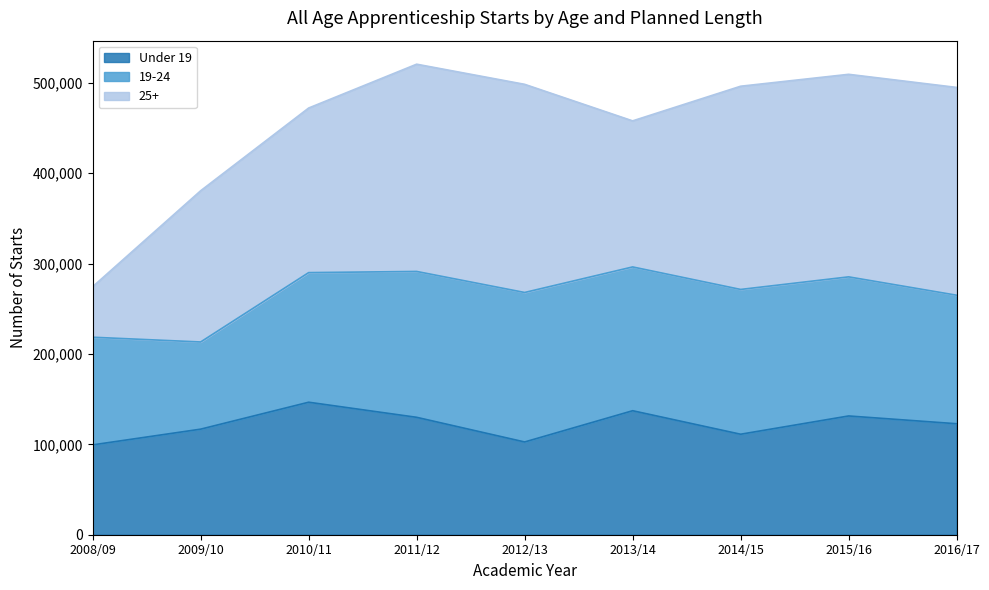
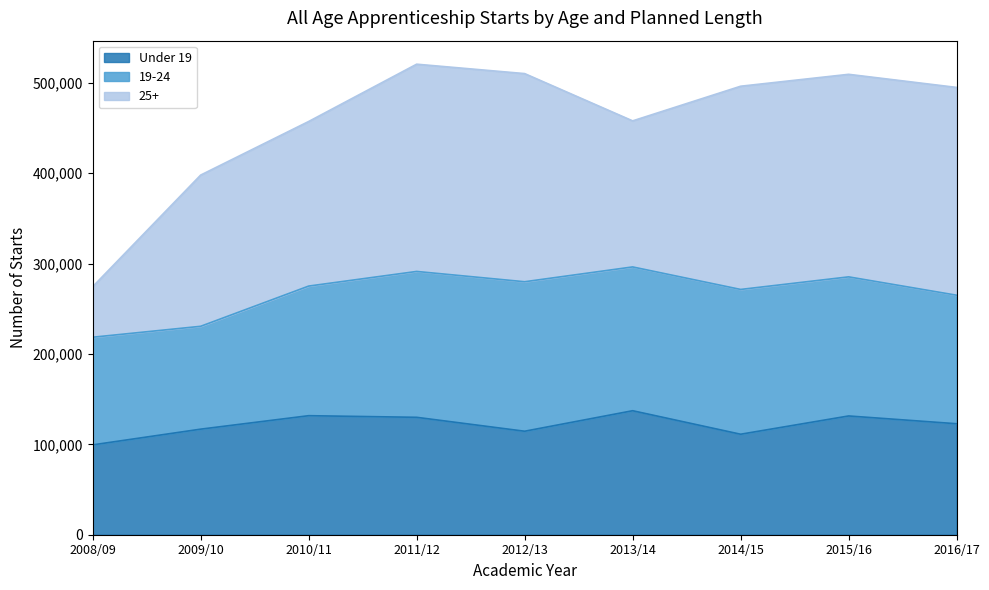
  {
    "Under 19": {
      "2008/09": "100,000",
      "2009/10": "120,000",
-     "2010/11": "150,000",
+     "2010/11": "130,000",
      "2011/12": "130,000",
-     "2012/13": "100,000",
+     "2012/13": "110,000",
      "2013/14": "140,000",
      "2014/15": "110,000",
      "2015/16": "130,000",
      "2016/17": "120,000"
    },
    "19-24": {
      "2008/09": "120,000",
-     "2009/10": "100,000",
+     "2009/10": "110,000",
      "2010/11": "140,000",
      "2011/12": "160,000",
      "2012/13": "170,000",
      "2013/14": "160,000",
      "2014/15": "160,000",
      "2015/16": "150,000",
      "2016/17": "140,000"
    },
    "25+": {
      "2008/09": "60,000",
      "2009/10": "170,000",
      "2010/11": "180,000",
      "2011/12": "230,000",
      "2012/13": "230,000",
      "2013/14": "160,000",
      "2014/15": "220,000",
      "2015/16": "220,000",
      "2016/17": "230,000"
    }
  }
